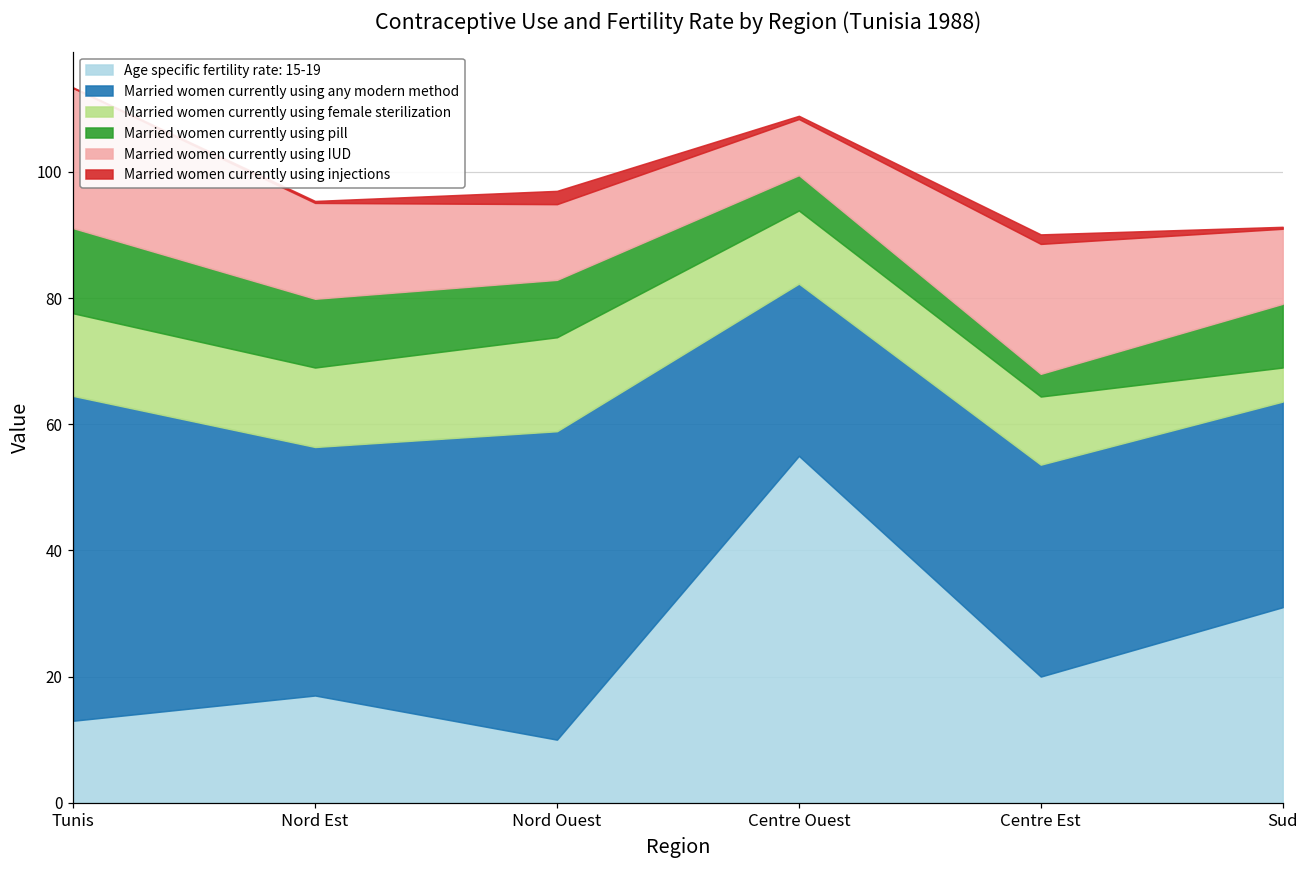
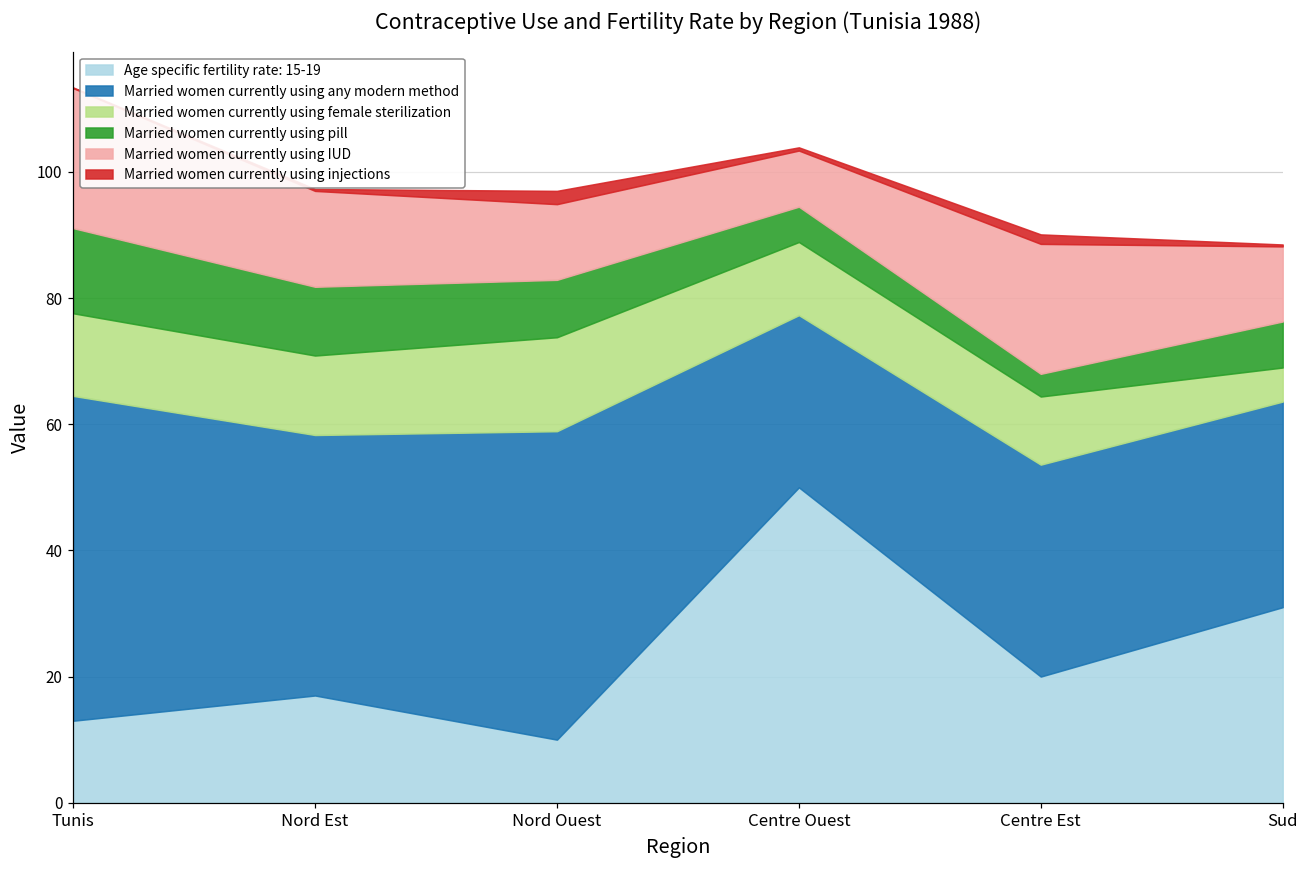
  {
    "Age specific fertility rate: 15-19": {
      "Tunis": 13,
      "Nord Est": 17,
      "Nord Ouest": 10,
-     "Centre Ouest": 55,
+     "Centre Ouest": 50,
      "Centre Est": 20,
      "Sud": 31
    },
    "Married women currently using any modern method": {
      "Tunis": 52,
-     "Nord Est": 39,
+     "Nord Est": 41,
      "Nord Ouest": 49,
      "Centre Ouest": 27,
      "Centre Est": 34,
      "Sud": 33
    },
    "Married women currently using female sterilization": {
      "Tunis": 13,
      "Nord Est": 13,
      "Nord Ouest": 15,
      "Centre Ouest": 12,
      "Centre Est": 11,
      "Sud": 5
    },
    "Married women currently using pill": {
      "Tunis": 14,
      "Nord Est": 11,
      "Nord Ouest": 9,
      "Centre Ouest": 6,
      "Centre Est": 4,
-     "Sud": 10
+     "Sud": 7
    },
    "Married women currently using IUD": {
      "Nord Ouest": 12,
      "Centre Ouest": 9,
      "Centre Est": 21
    },
    "Married women currently using injections": {
      "Nord Ouest": 2,
      "Centre Ouest": 1,
      "Centre Est": 2
    }
  }
